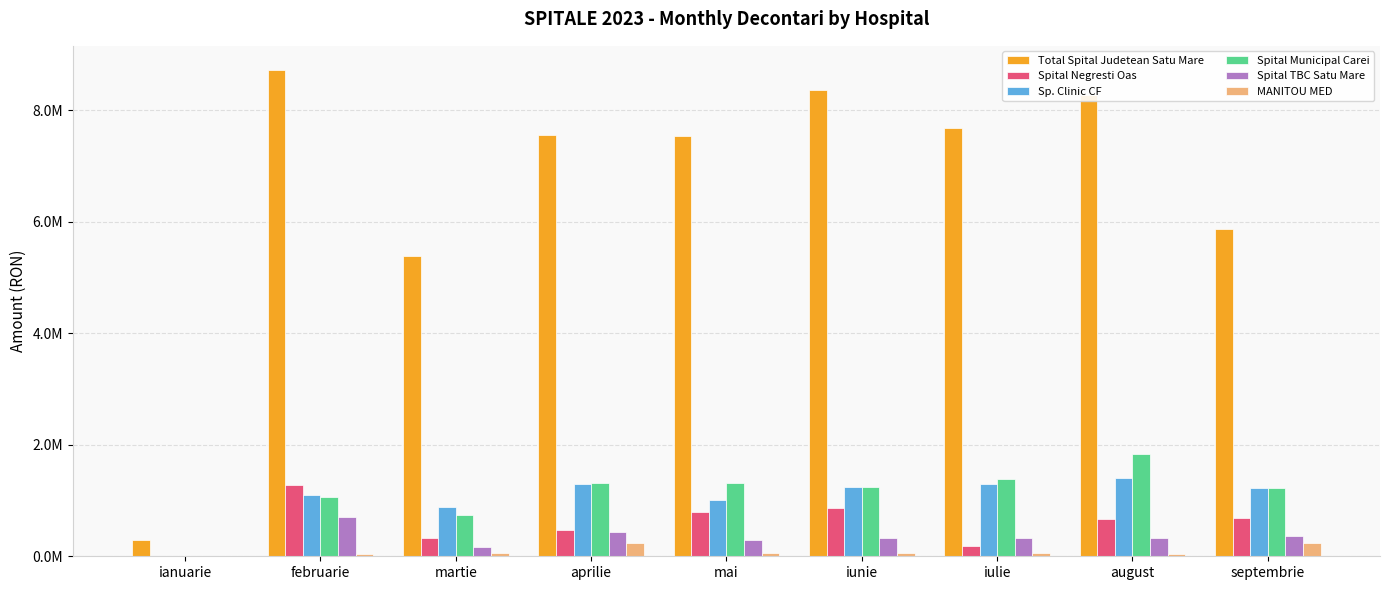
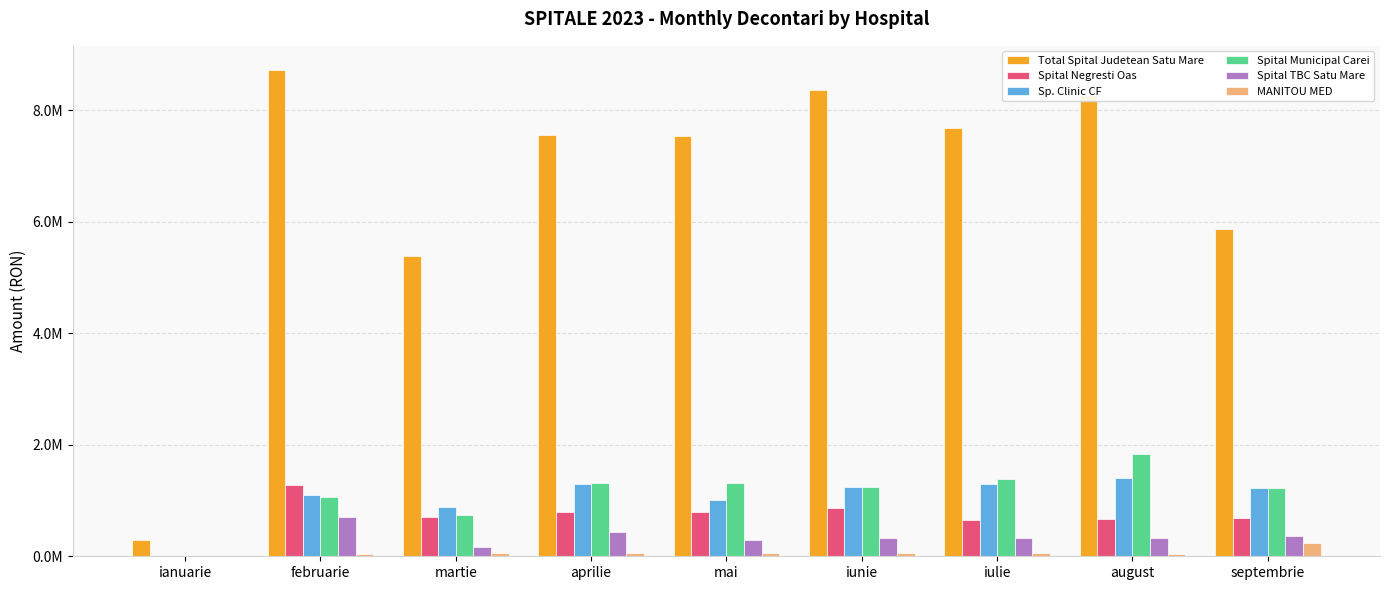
  {
    "Total Spital Judetean Satu Mare": {
      "ianuarie": 300000,
      "februarie": 8700000,
      "martie": 5400000,
      "aprilie": 7600000,
      "mai": 7500000,
      "iunie": 8400000,
      "iulie": 7700000,
      "septembrie": 5900000
    },
    "Spital Negresti Oas": {
      "ianuarie": 0,
      "februarie": 1300000,
-     "martie": 300000,
-     "aprilie": 500000,
+     "martie": 700000,
+     "aprilie": 800000,
      "mai": 800000,
      "iunie": 900000,
-     "iulie": 200000,
+     "iulie": 700000,
      "august": 700000,
      "septembrie": 700000
    },
    "Sp. Clinic CF": {
      "ianuarie": 0,
      "februarie": 1100000,
      "martie": 900000,
      "aprilie": 1300000,
      "mai": 1000000,
      "iunie": 1200000,
      "iulie": 1300000,
      "august": 1400000,
      "septembrie": 1200000
    },
    "Spital Municipal Carei": {
      "ianuarie": 0,
      "februarie": 1100000,
      "martie": 700000,
      "aprilie": 1300000,
      "mai": 1300000,
      "iunie": 1200000,
      "iulie": 1400000,
      "august": 1800000,
      "septembrie": 1200000
    },
    "Spital TBC Satu Mare": {
      "ianuarie": 0,
      "februarie": 700000,
      "martie": 200000,
      "aprilie": 400000,
      "mai": 300000,
      "iunie": 300000,
      "iulie": 300000,
      "august": 300000,
      "septembrie": 400000
    },
    "MANITOU MED": {
      "ianuarie": 0,
      "februarie": 0,
      "martie": 100000,
-     "aprilie": 200000,
+     "aprilie": 100000,
      "mai": 100000,
      "iunie": 100000,
      "iulie": 100000,
      "septembrie": 200000
    }
  }
